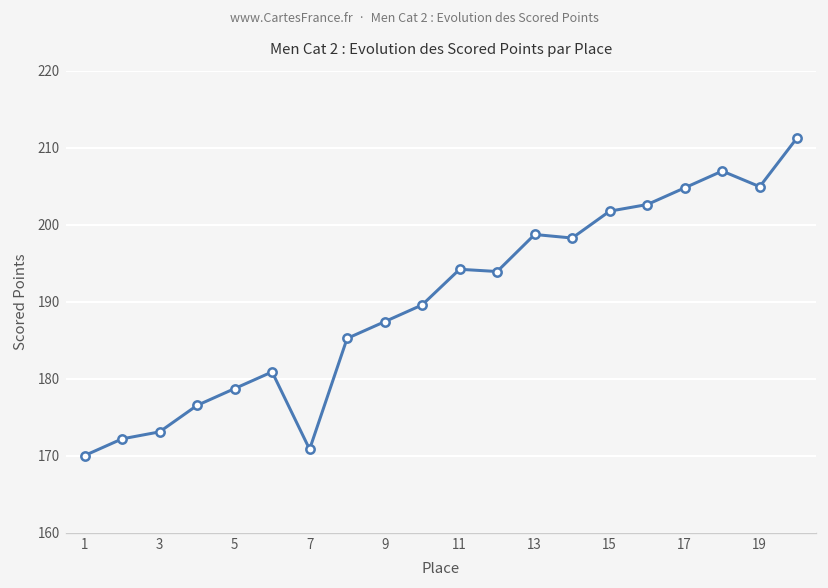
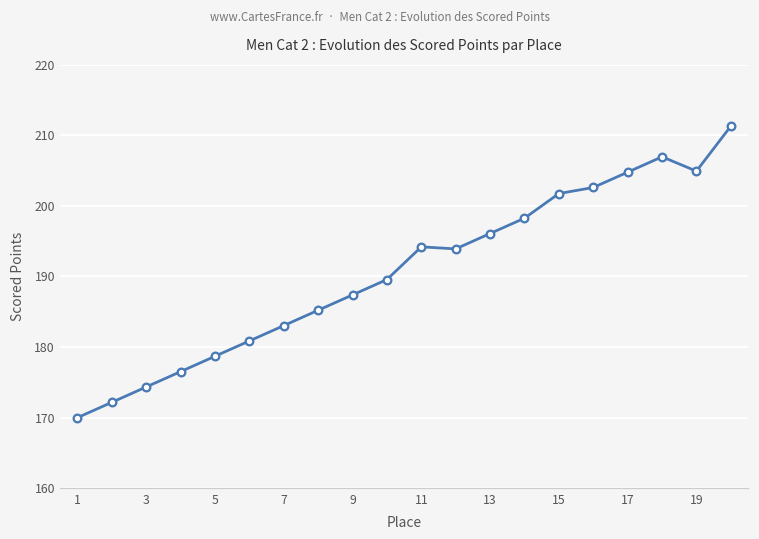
  {
    "1": 170,
-   "3": 173,
+   "3": 174,
    "5": 179,
-   "7": 171,
+   "7": 183,
    "9": 187,
    "11": 194,
-   "13": 199,
+   "13": 196,
    "15": 202,
    "17": 205,
    "19": 205
  }
